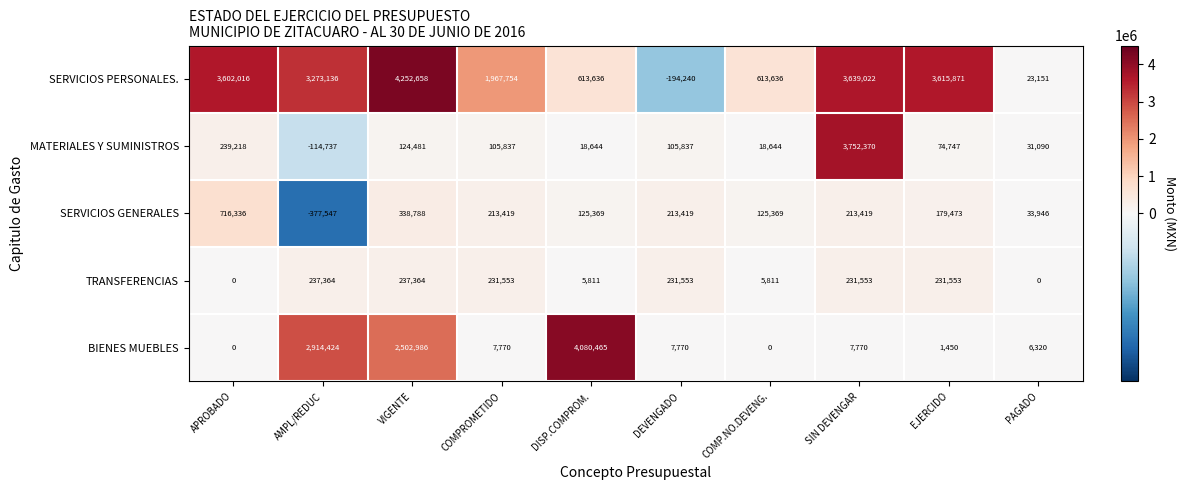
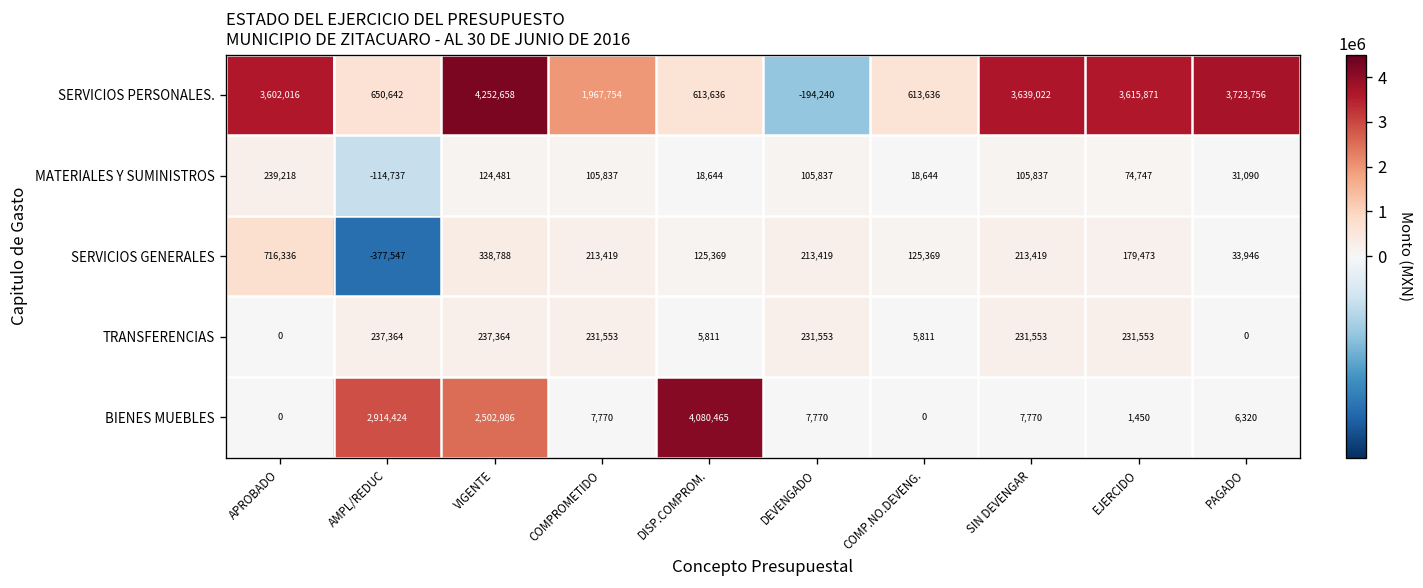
  {
    "SERVICIOS PERSONALES.": {
      "APROBADO": "3,602,016",
-     "AMPL/REDUC": "3,273,136",
+     "AMPL/REDUC": "650,642",
      "VIGENTE": "4,252,658",
      "COMPROMETIDO": "1,967,754",
      "DISP.COMPROM.": "613,636",
      "DEVENGADO": "-194,240",
      "COMP.NO.DEVENG.": "613,636",
      "SIN DEVENGAR": "3,639,022",
      "EJERCIDO": "3,615,871",
-     "PAGADO": "23,151"
+     "PAGADO": "3,723,756"
    },
    "MATERIALES Y SUMINISTROS": {
      "APROBADO": "239,218",
      "AMPL/REDUC": "-114,737",
      "VIGENTE": "124,481",
      "COMPROMETIDO": "105,837",
      "DISP.COMPROM.": "18,644",
      "DEVENGADO": "105,837",
      "COMP.NO.DEVENG.": "18,644",
-     "SIN DEVENGAR": "3,752,370",
+     "SIN DEVENGAR": "105,837",
      "EJERCIDO": "74,747",
      "PAGADO": "31,090"
    },
    "SERVICIOS GENERALES": {
      "APROBADO": "716,336",
      "AMPL/REDUC": "-377,547",
      "VIGENTE": "338,788",
      "COMPROMETIDO": "213,419",
      "DISP.COMPROM.": "125,369",
      "DEVENGADO": "213,419",
      "COMP.NO.DEVENG.": "125,369",
      "SIN DEVENGAR": "213,419",
      "EJERCIDO": "179,473",
      "PAGADO": "33,946"
    },
    "TRANSFERENCIAS": {
      "APROBADO": "0",
      "AMPL/REDUC": "237,364",
      "VIGENTE": "237,364",
      "COMPROMETIDO": "231,553",
      "DISP.COMPROM.": "5,811",
      "DEVENGADO": "231,553",
      "COMP.NO.DEVENG.": "5,811",
      "SIN DEVENGAR": "231,553",
      "EJERCIDO": "231,553",
      "PAGADO": "0"
    },
    "BIENES MUEBLES": {
      "APROBADO": "0",
      "AMPL/REDUC": "2,914,424",
      "VIGENTE": "2,502,986",
      "COMPROMETIDO": "7,770",
      "DISP.COMPROM.": "4,080,465",
      "DEVENGADO": "7,770",
      "COMP.NO.DEVENG.": "0",
      "SIN DEVENGAR": "7,770",
      "EJERCIDO": "1,450",
      "PAGADO": "6,320"
    }
  }
